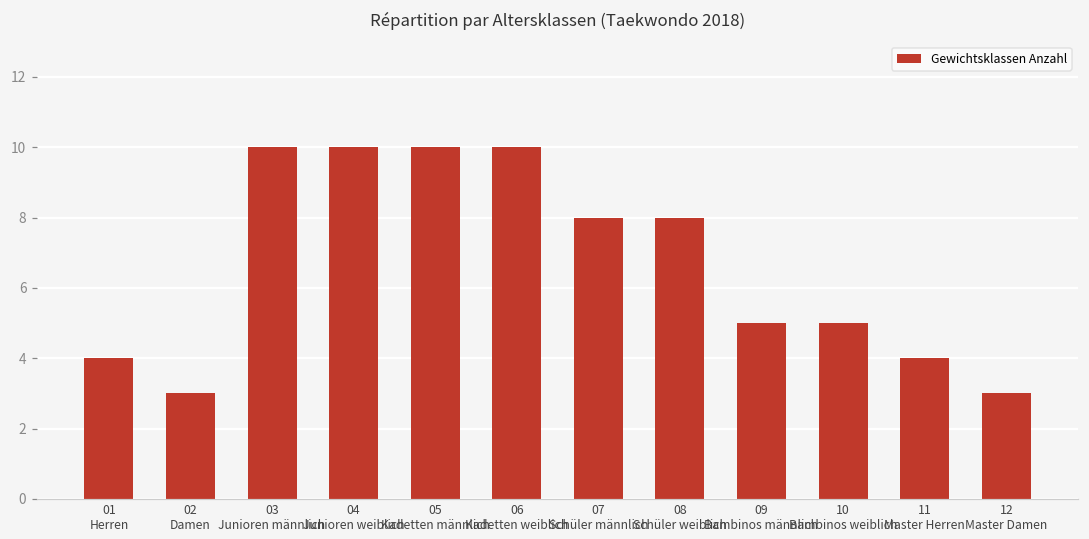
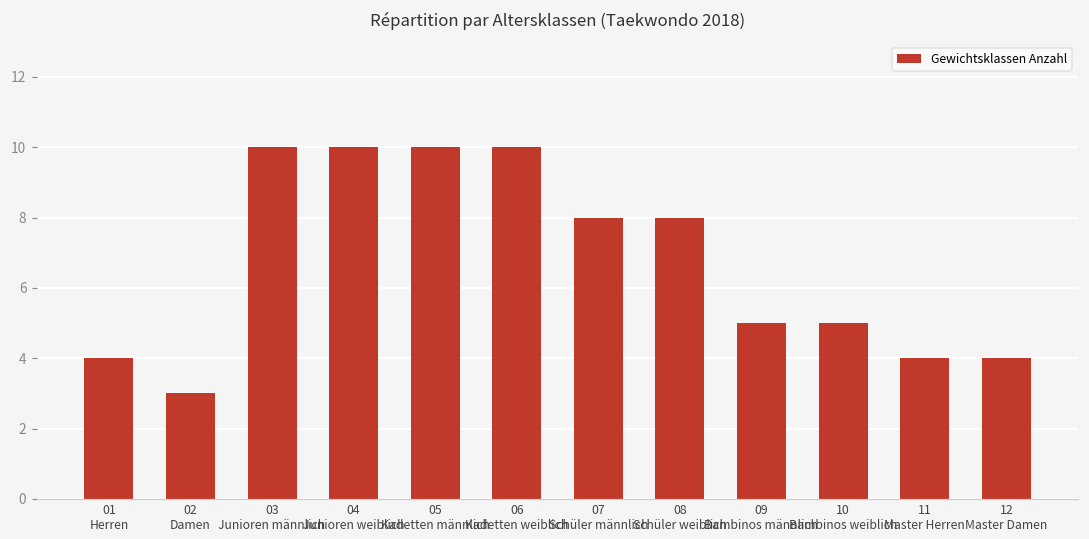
  {
    "01 Herren": 4,
    "02 Damen": 3,
-   "12 Master Damen": 3
+   "12 Master Damen": 4
  }
